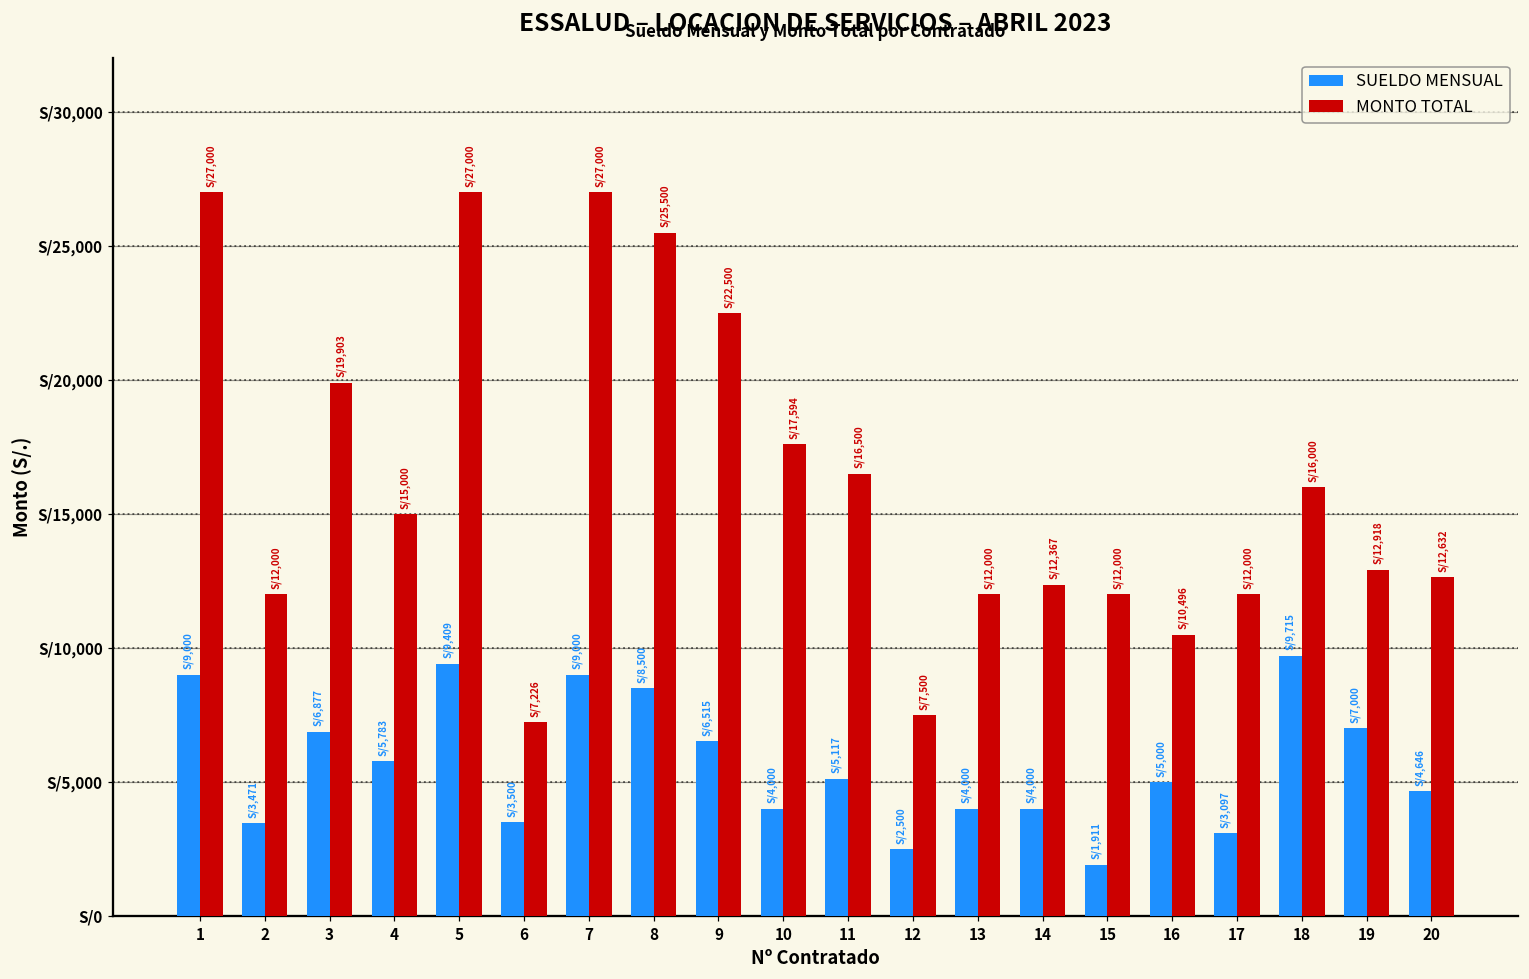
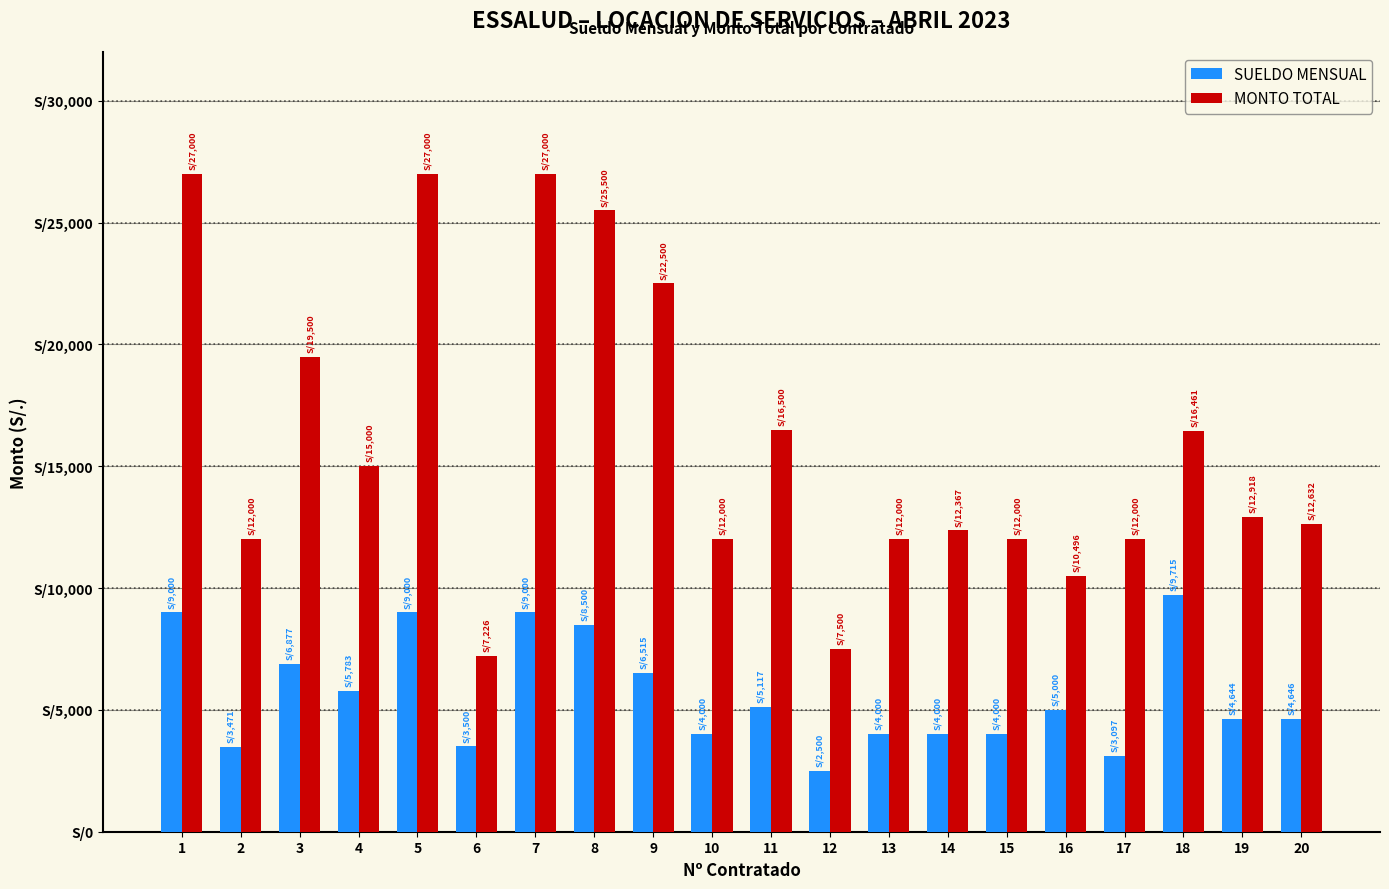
  {
    "SUELDO MENSUAL": {
      "1": "9,000",
      "2": "3,471",
      "3": "6,877",
      "4": "5,783",
-     "5": "9,409",
+     "5": "9,000",
      "6": "3,500",
      "7": "9,000",
      "8": "8,500",
      "9": "6,515",
      "10": "4,000",
      "11": "5,117",
      "12": "2,500",
      "13": "4,000",
      "14": "4,000",
-     "15": "1,911",
+     "15": "4,000",
      "16": "5,000",
      "17": "3,097",
      "18": "9,715",
-     "19": "7,000",
+     "19": "4,644",
      "20": "4,646"
    },
    "MONTO TOTAL": {
      "1": "27,000",
      "2": "12,000",
-     "3": "19,903",
+     "3": "19,500",
      "4": "15,000",
      "5": "27,000",
      "6": "7,226",
      "7": "27,000",
      "8": "25,500",
      "9": "22,500",
-     "10": "17,594",
+     "10": "12,000",
      "11": "16,500",
      "12": "7,500",
      "13": "12,000",
      "14": "12,367",
      "15": "12,000",
      "16": "10,496",
      "17": "12,000",
-     "18": "16,000",
+     "18": "16,461",
      "19": "12,918",
      "20": "12,632"
    }
  }
